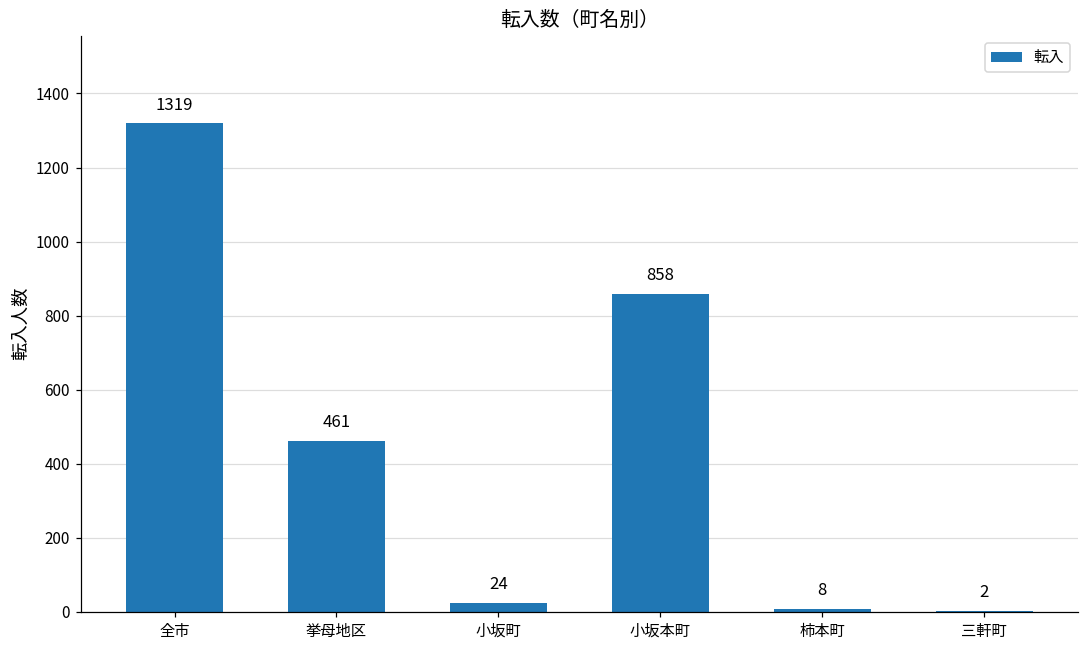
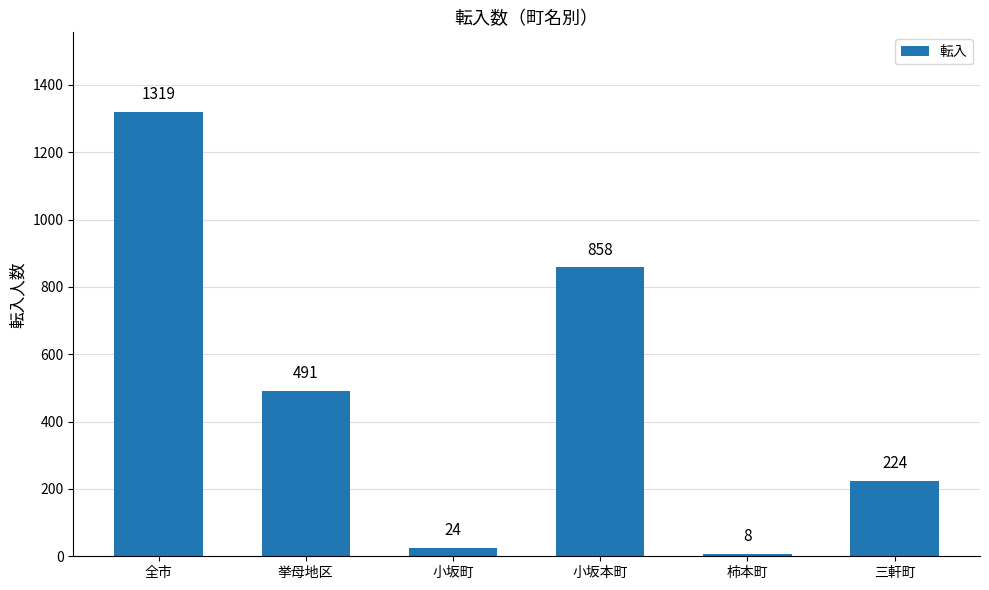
  {
    "全市": 1319,
-   "挙母地区": 461,
+   "挙母地区": 491,
    "小坂町": 24,
    "小坂本町": 858,
    "柿本町": 8,
-   "三軒町": 2
+   "三軒町": 224
  }
